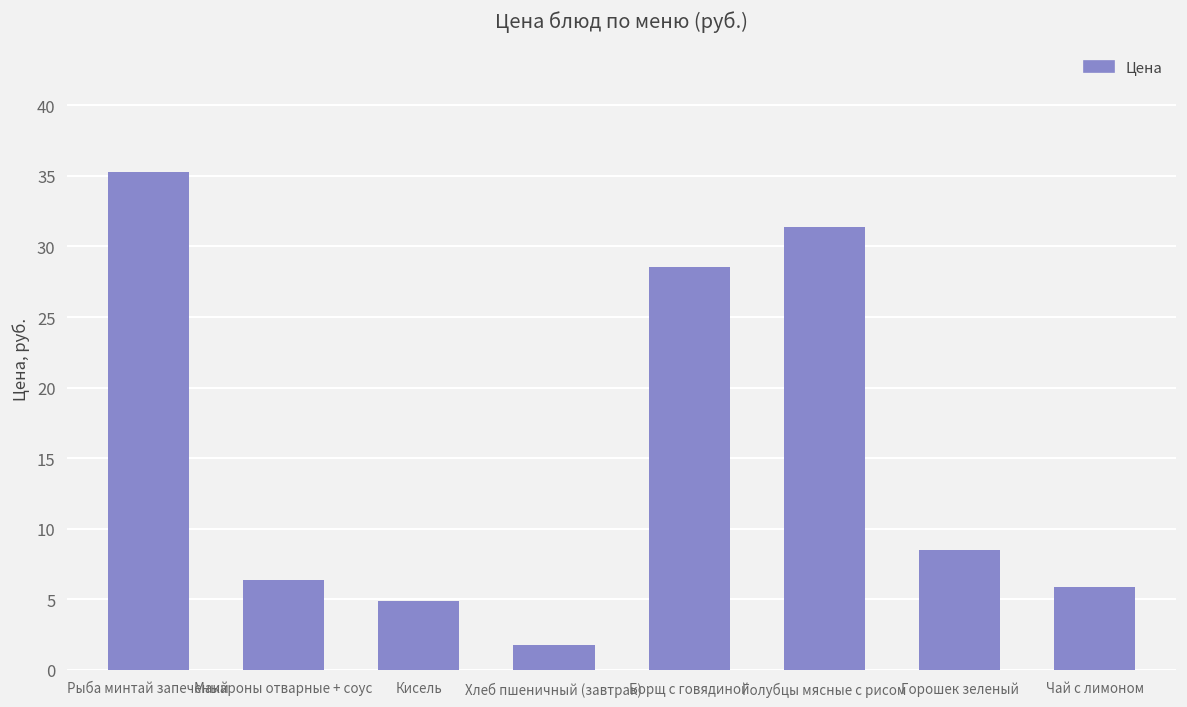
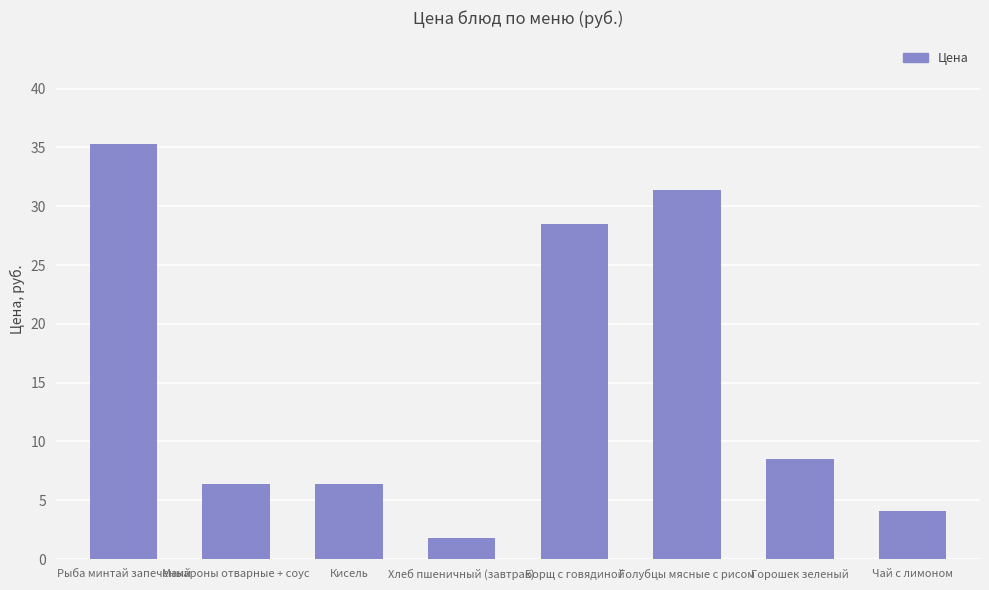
  {
-   "Кисель": 4.9,
+   "Кисель": 6.4,
    "Хлеб пшеничный (завтрак)": 1.8,
    "Борщ с говядиной": 28.5,
    "Голубцы мясные с рисом": 31.4,
    "Горошек зеленый": 8.5,
-   "Чай с лимоном": 5.8
+   "Чай с лимоном": 4.1
  }
